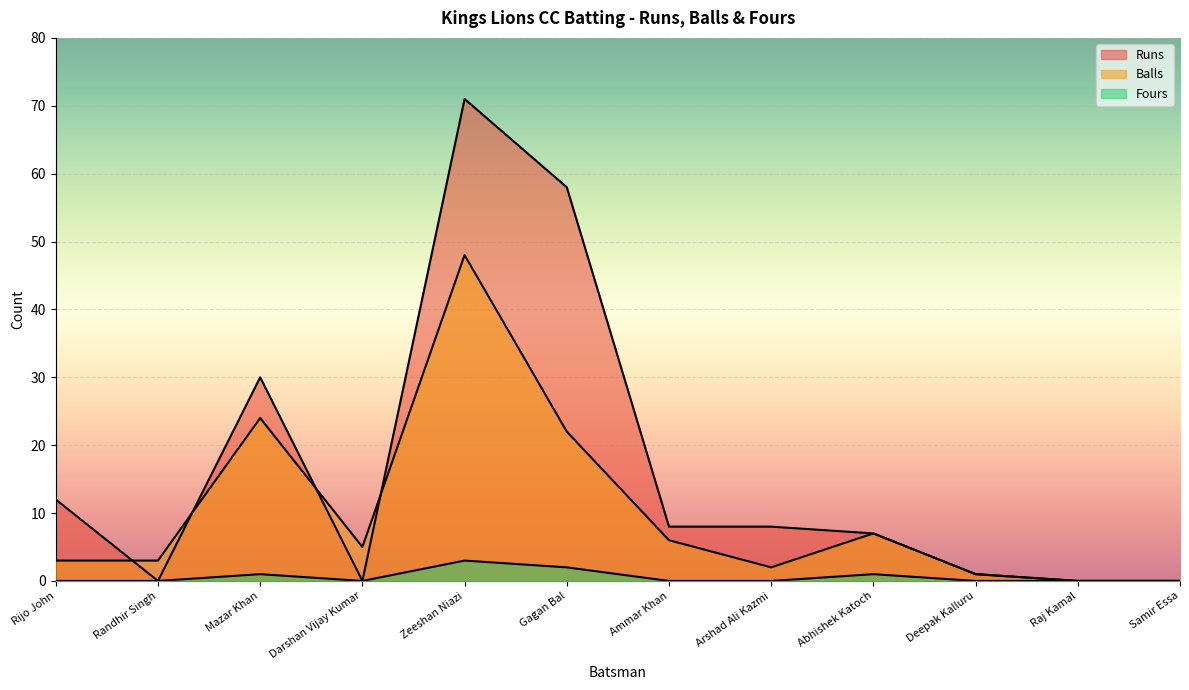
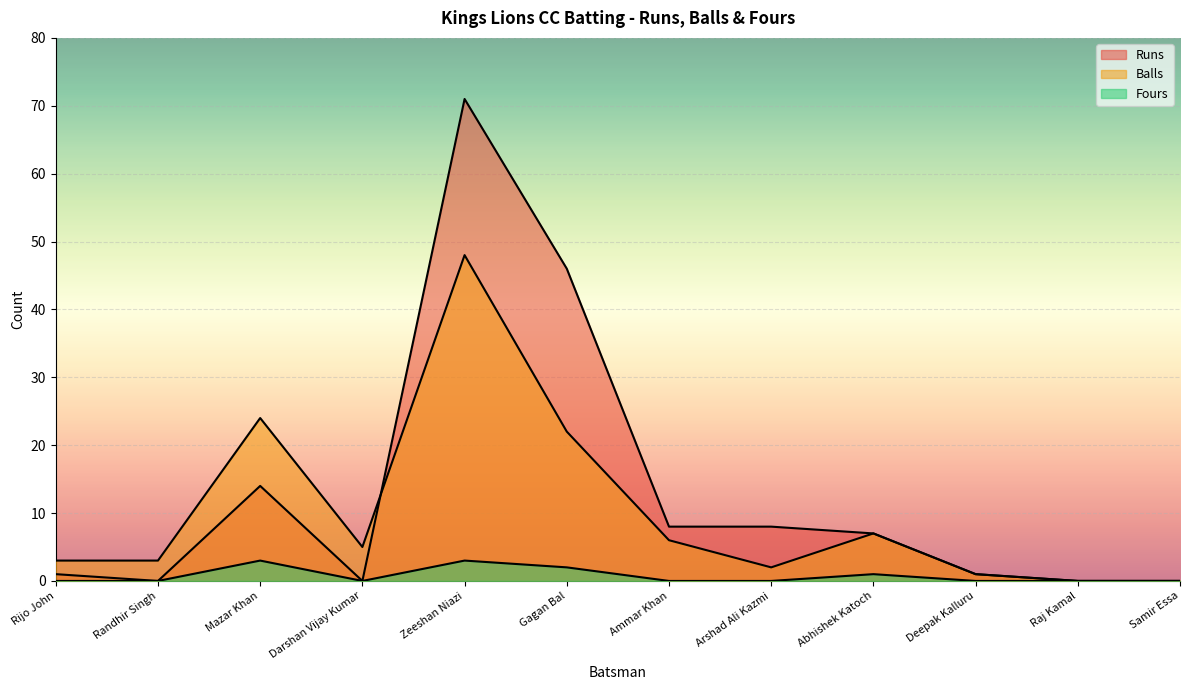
  {
    "Runs": {
-     "Rijo John": 12,
-     "Mazar Khan": 30,
+     "Rijo John": 1,
+     "Mazar Khan": 14,
      "Zeeshan Niazi": 71,
-     "Gagan Bal": 58,
+     "Gagan Bal": 46,
      "Ammar Khan": 8,
      "Arshad Ali Kazmi": 8
    },
    "Balls": {
      "Rijo John": 3,
      "Randhir Singh": 3,
      "Mazar Khan": 24,
      "Darshan Vijay Kumar": 5,
      "Zeeshan Niazi": 48,
      "Gagan Bal": 22,
      "Ammar Khan": 6,
      "Arshad Ali Kazmi": 2
    },
    "Fours": {
      "Rijo John": 0,
-     "Mazar Khan": 1,
+     "Mazar Khan": 3,
      "Zeeshan Niazi": 3,
      "Gagan Bal": 2,
      "Ammar Khan": 0,
      "Arshad Ali Kazmi": 0,
      "Abhishek Katoch": 1,
      "Deepak Kalluru": 0
    }
  }
